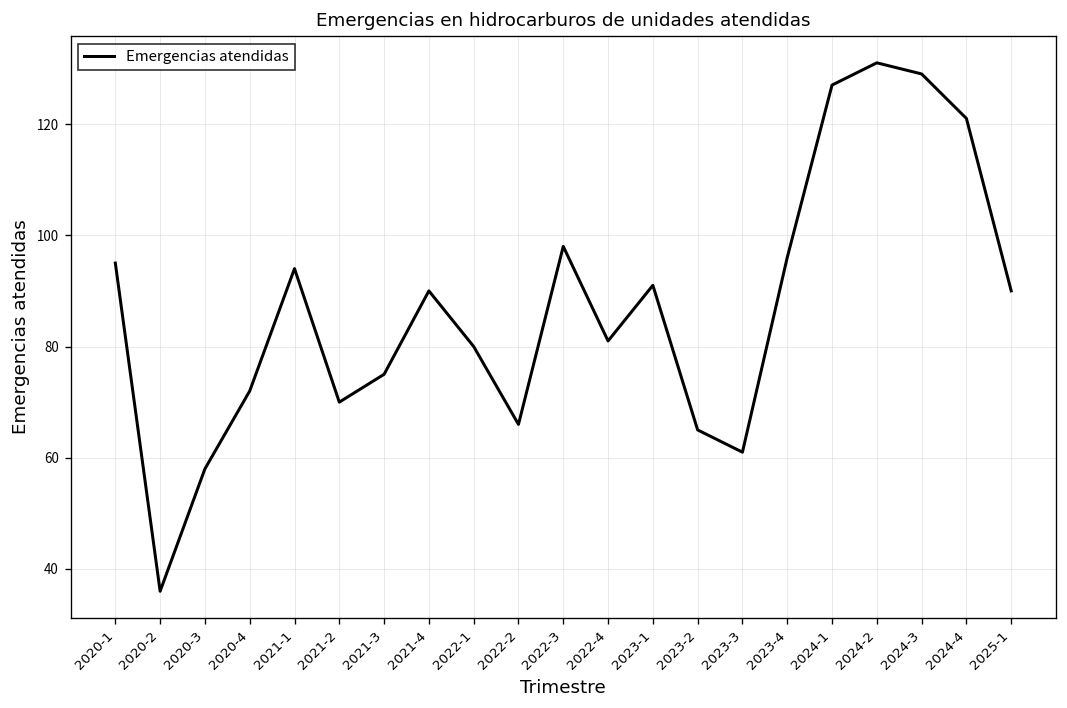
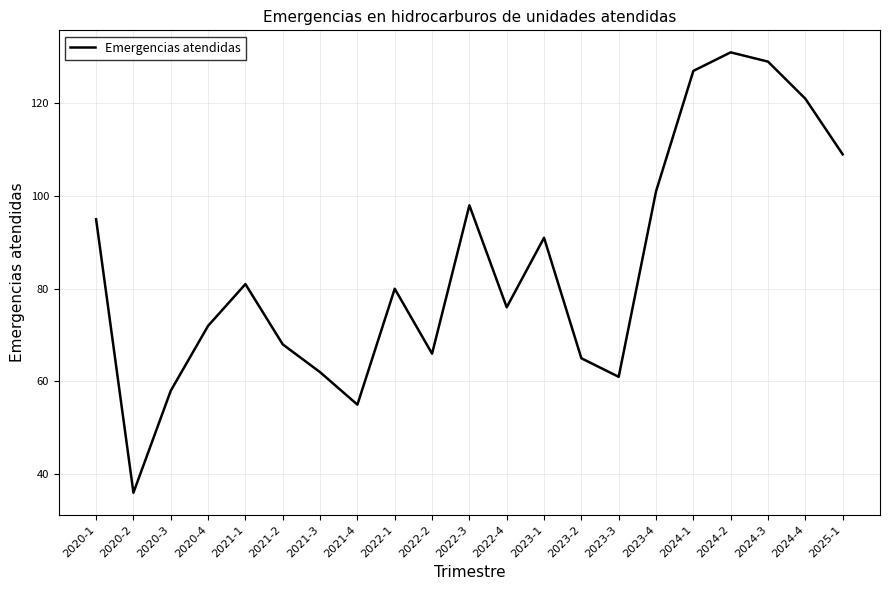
  {
    "2020-1": 95,
    "2020-2": 36,
    "2020-3": 58,
    "2020-4": 72,
-   "2021-1": 94,
-   "2021-2": 70,
-   "2021-3": 75,
-   "2021-4": 90,
+   "2021-1": 81,
+   "2021-2": 68,
+   "2021-3": 62,
+   "2021-4": 55,
    "2022-1": 80,
    "2022-2": 66,
    "2022-3": 98,
-   "2022-4": 81,
+   "2022-4": 76,
    "2023-1": 91,
    "2023-2": 65,
    "2023-3": 61,
-   "2023-4": 96,
+   "2023-4": 101,
    "2024-1": 127,
    "2024-2": 131,
    "2024-3": 129,
    "2024-4": 121,
-   "2025-1": 90
+   "2025-1": 109
  }
